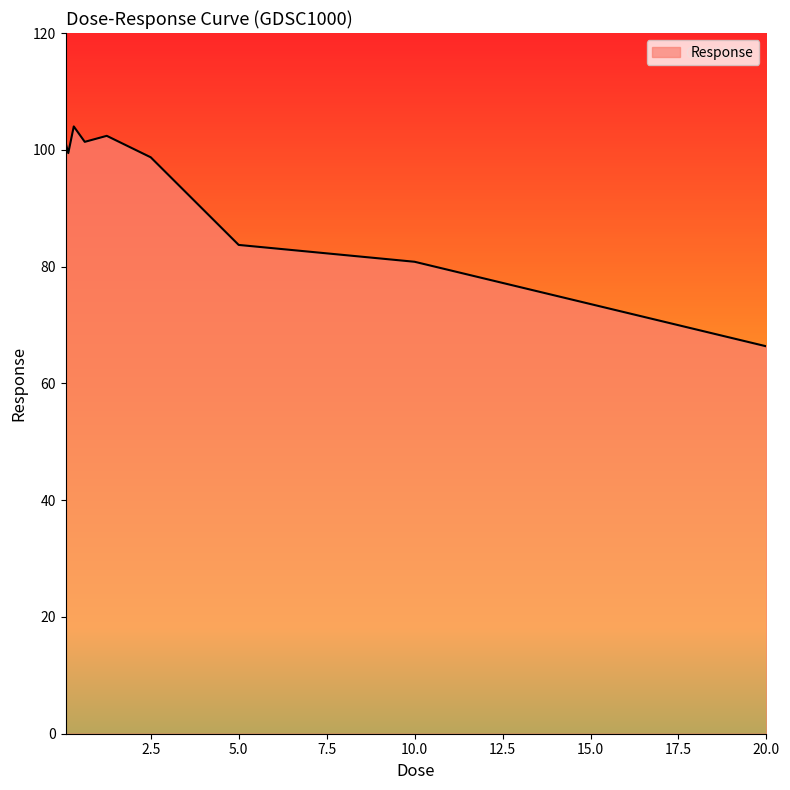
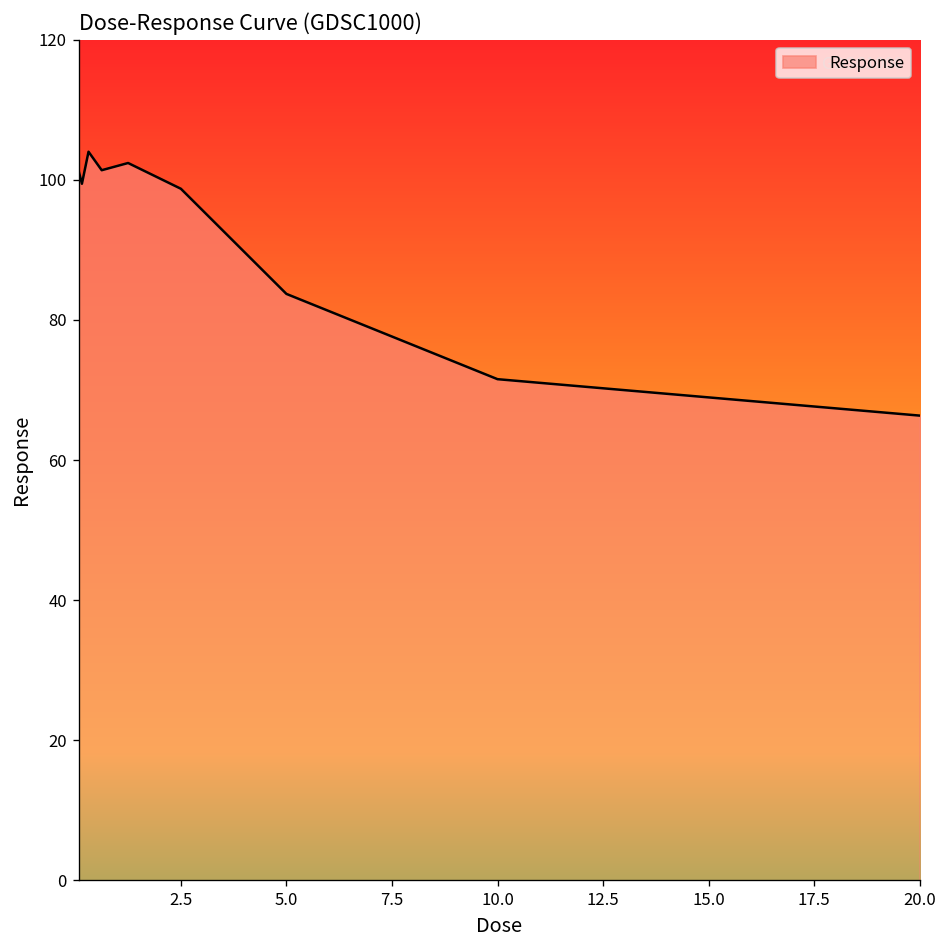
  {
    "2.5": 99,
    "5.0": 84,
-   "10.0": 81,
+   "10.0": 72,
    "20.0": 66
  }
